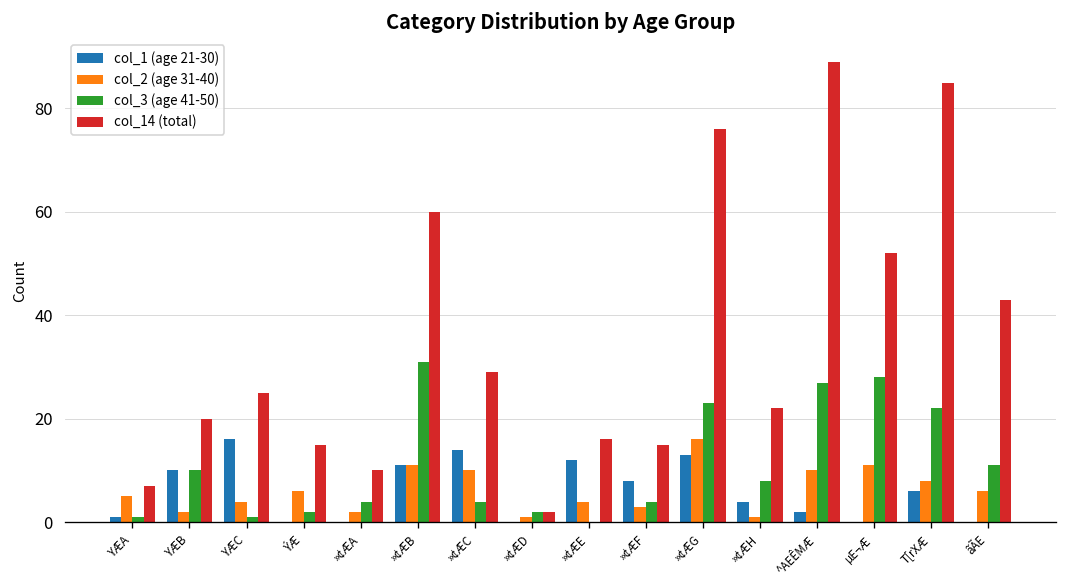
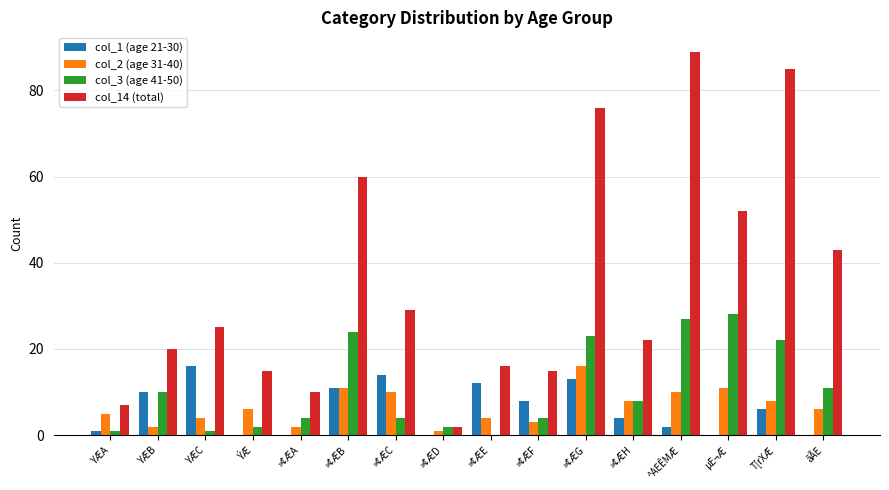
  {
    "col_1 (age 21-30)": {
      "YÆA": 1,
      "YÆB": 10,
      "YÆC": 16,
      "ÝÆ": 0,
      "»¢ÆA": 0,
      "»¢ÆB": 11,
      "»¢ÆC": 14,
      "»¢ÆD": 0,
      "»¢ÆE": 12,
      "»¢ÆF": 8,
      "»¢ÆG": 13,
      "»¢ÆH": 4,
      "^AEÊMÆ": 2,
      "µE¬Æ": 0,
      "T[rXÆ": 6,
      "ãÃE": 0
    },
    "col_2 (age 31-40)": {
      "YÆA": 5,
      "YÆB": 2,
      "YÆC": 4,
      "ÝÆ": 6,
      "»¢ÆA": 2,
      "»¢ÆB": 11,
      "»¢ÆC": 10,
      "»¢ÆD": 1,
      "»¢ÆE": 4,
      "»¢ÆF": 3,
      "»¢ÆG": 16,
-     "»¢ÆH": 1,
+     "»¢ÆH": 8,
      "^AEÊMÆ": 10,
      "µE¬Æ": 11,
      "T[rXÆ": 8,
      "ãÃE": 6
    },
    "col_3 (age 41-50)": {
      "YÆA": 1,
      "YÆB": 10,
      "YÆC": 1,
      "ÝÆ": 2,
      "»¢ÆA": 4,
-     "»¢ÆB": 31,
+     "»¢ÆB": 24,
      "»¢ÆC": 4,
      "»¢ÆD": 2,
      "»¢ÆE": 0,
      "»¢ÆF": 4,
      "»¢ÆG": 23,
      "»¢ÆH": 8,
      "^AEÊMÆ": 27,
      "µE¬Æ": 28,
      "T[rXÆ": 22,
      "ãÃE": 11
    },
    "col_14 (total)": {
      "YÆA": 7,
      "YÆB": 20,
      "YÆC": 25,
      "ÝÆ": 15,
      "»¢ÆA": 10,
      "»¢ÆB": 60,
      "»¢ÆC": 29,
      "»¢ÆD": 2,
      "»¢ÆE": 16,
      "»¢ÆF": 15,
      "»¢ÆG": 76,
      "»¢ÆH": 22,
      "^AEÊMÆ": 89,
      "µE¬Æ": 52,
      "T[rXÆ": 85,
      "ãÃE": 43
    }
  }
